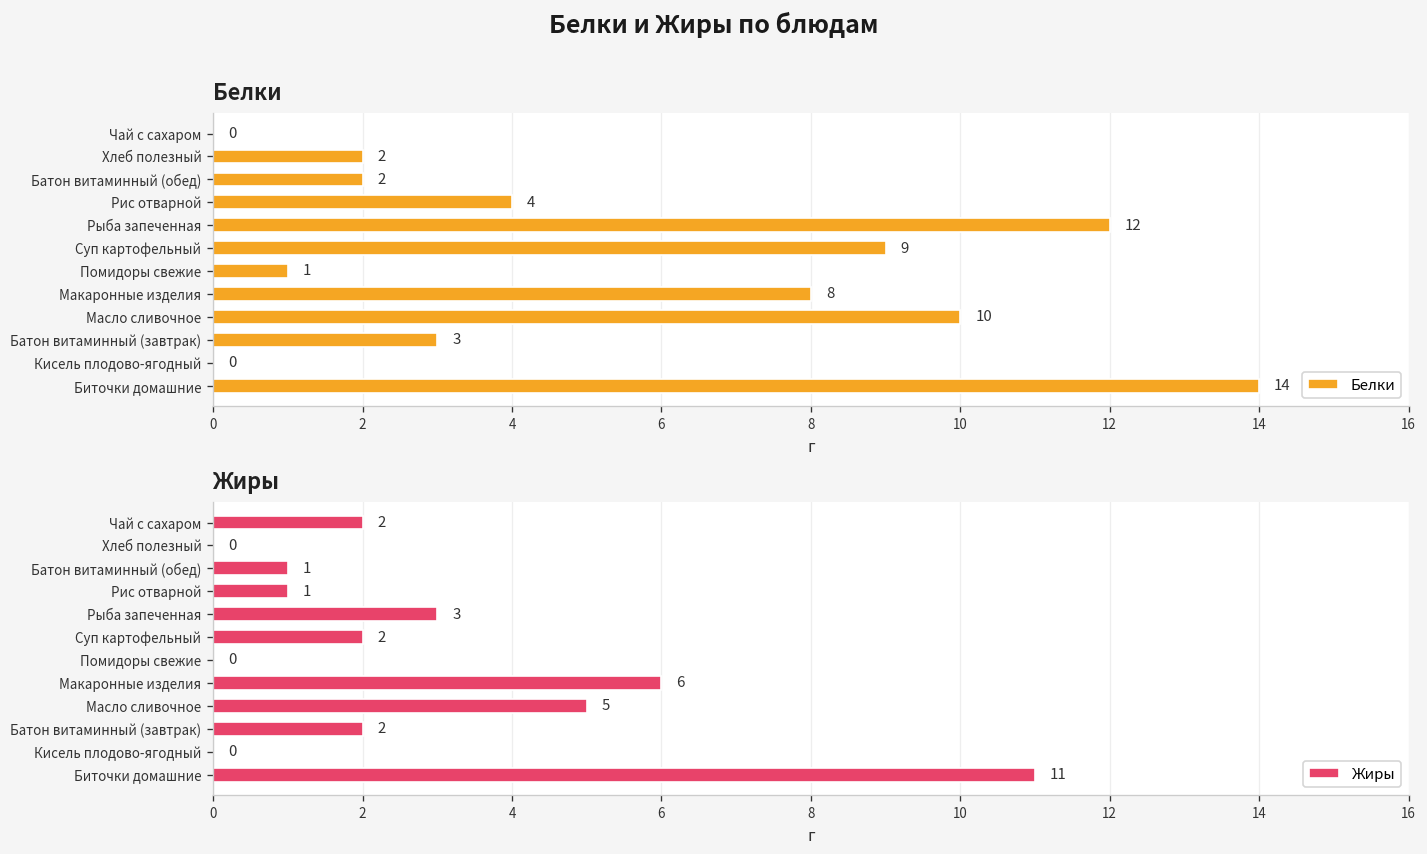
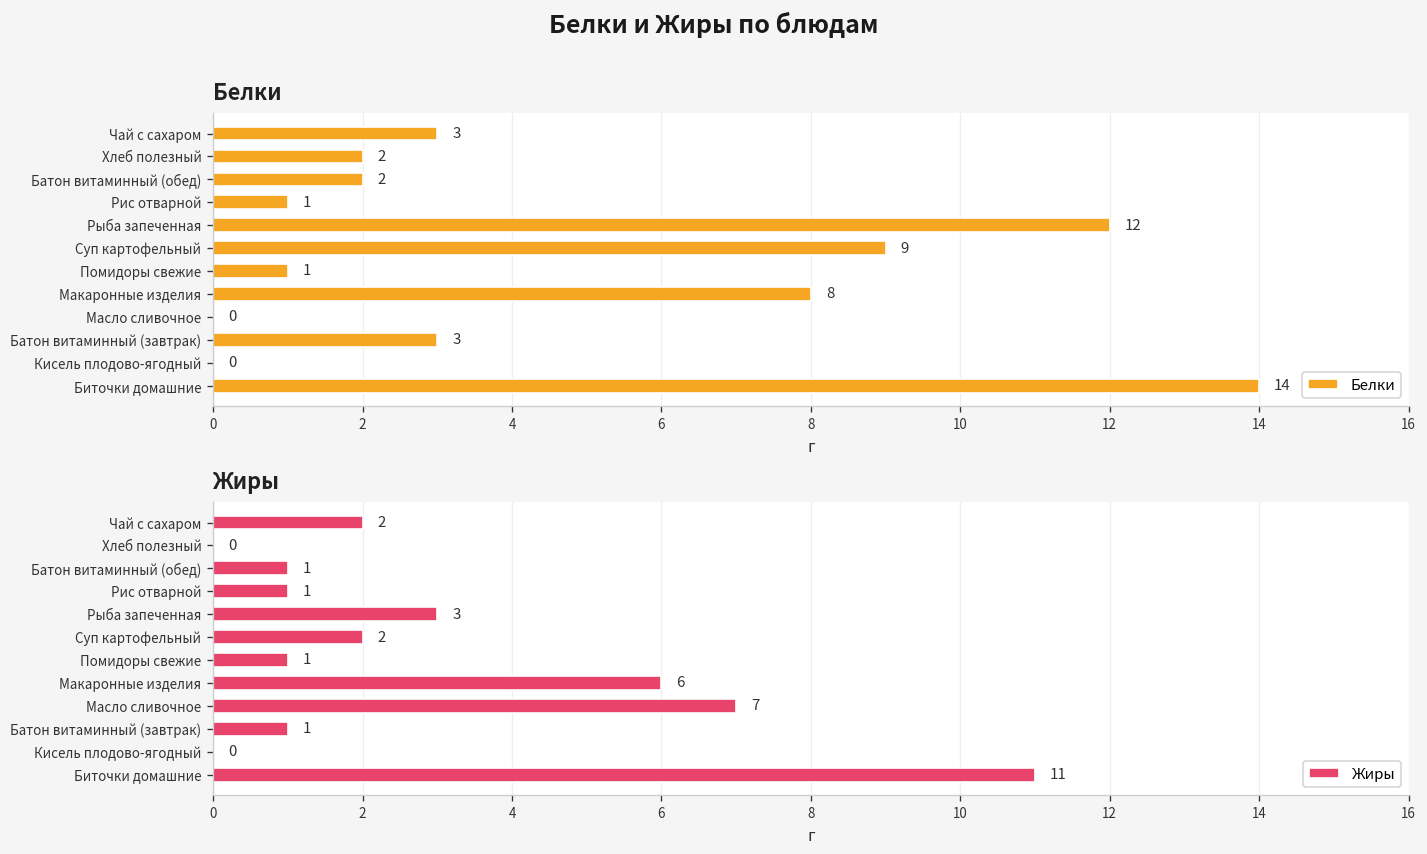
  {
    "Белки": {
-     "Чай с сахаром": 0,
+     "Чай с сахаром": 3,
      "Хлеб полезный": 2,
      "Батон витаминный (обед)": 2,
-     "Рис отварной": 4,
+     "Рис отварной": 1,
      "Рыба запеченная": 12,
      "Суп картофельный": 9,
      "Помидоры свежие": 1,
      "Макаронные изделия": 8,
-     "Масло сливочное": 10,
+     "Масло сливочное": 0,
      "Батон витаминный (завтрак)": 3,
      "Кисель плодово-ягодный": 0,
      "Биточки домашние": 14
    },
    "Жиры": {
      "Чай с сахаром": 2,
      "Хлеб полезный": 0,
      "Батон витаминный (обед)": 1,
      "Рис отварной": 1,
      "Рыба запеченная": 3,
      "Суп картофельный": 2,
-     "Помидоры свежие": 0,
+     "Помидоры свежие": 1,
      "Макаронные изделия": 6,
-     "Масло сливочное": 5,
-     "Батон витаминный (завтрак)": 2,
+     "Масло сливочное": 7,
+     "Батон витаминный (завтрак)": 1,
      "Кисель плодово-ягодный": 0,
      "Биточки домашние": 11
    }
  }
